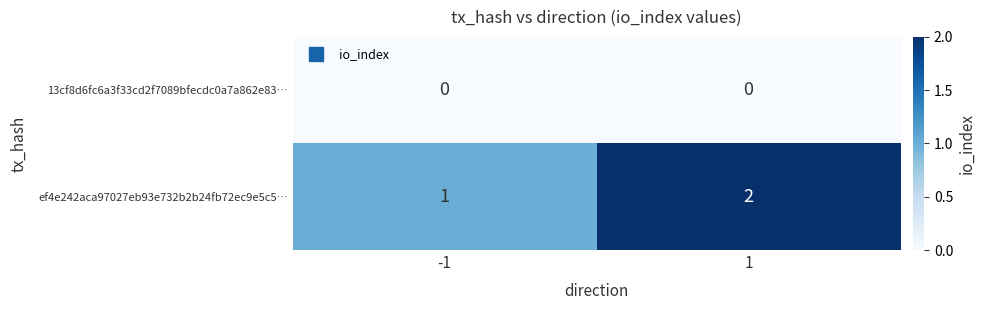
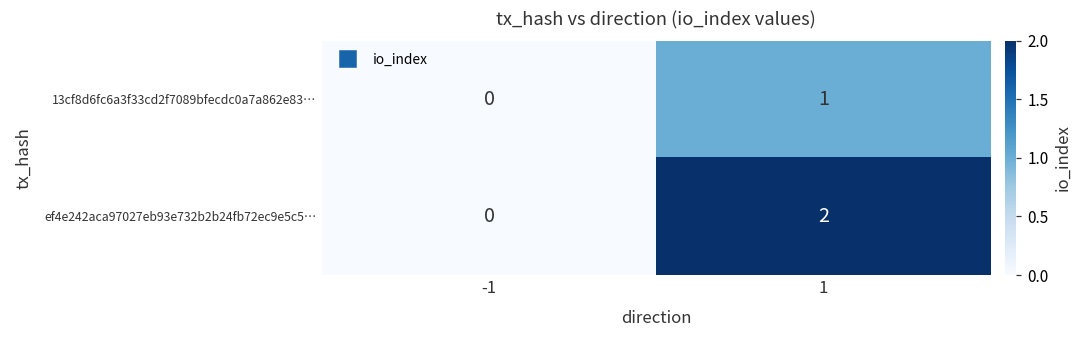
  {
    "13cf8d6fc6a3f33cd2f7089bfecdc0a7a862e83…": {
      "-1": 0,
-     "1": 0
+     "1": 1
    },
    "ef4e242aca97027eb93e732b2b24fb72ec9e5c5…": {
-     "-1": 1,
+     "-1": 0,
      "1": 2
    }
  }
